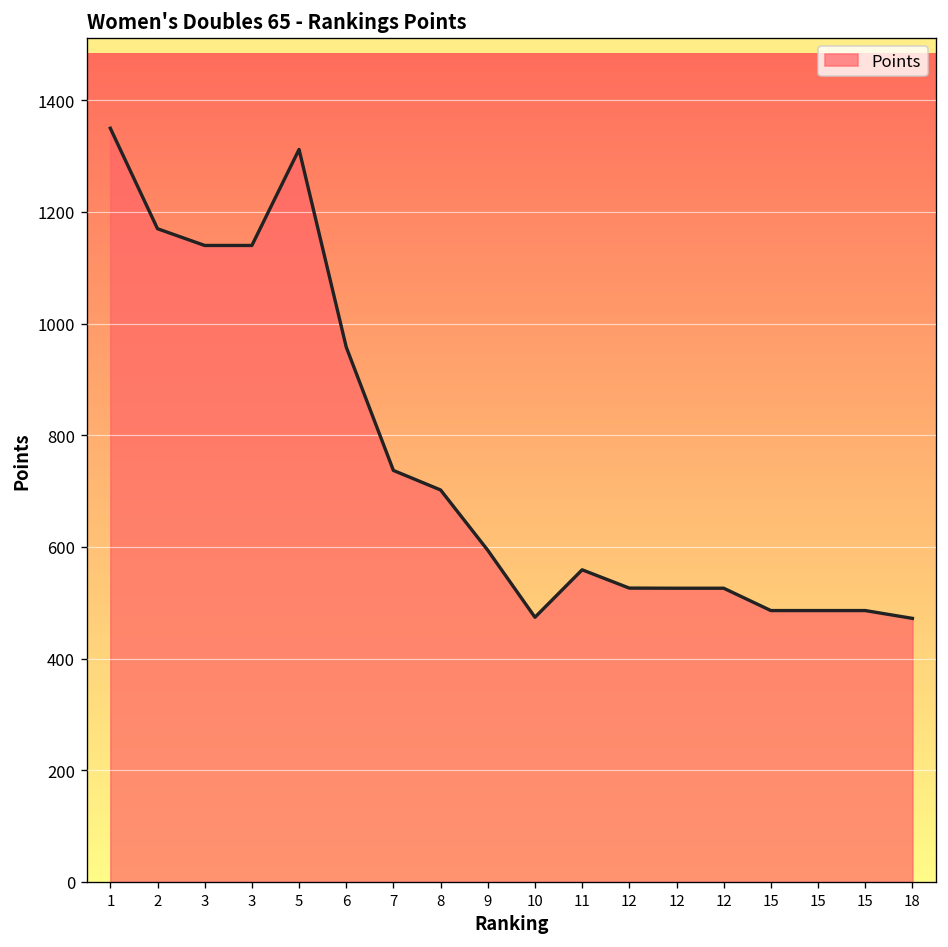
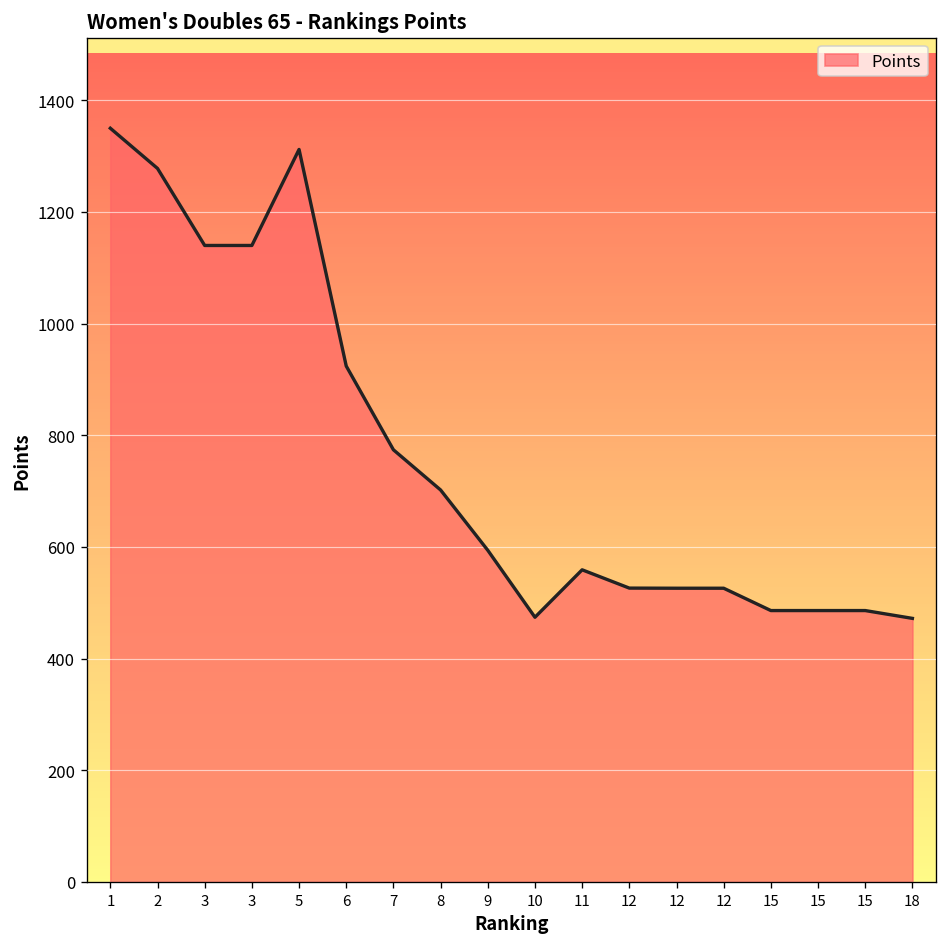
  {
    "1": 1350,
-   "2": 1170,
+   "2": 1280,
    "5": 1310,
-   "6": 960,
-   "7": 740,
+   "6": 920,
+   "7": 770,
    "8": 700,
    "9": 590,
    "10": 470,
    "11": 560,
    "18": 470
  }
